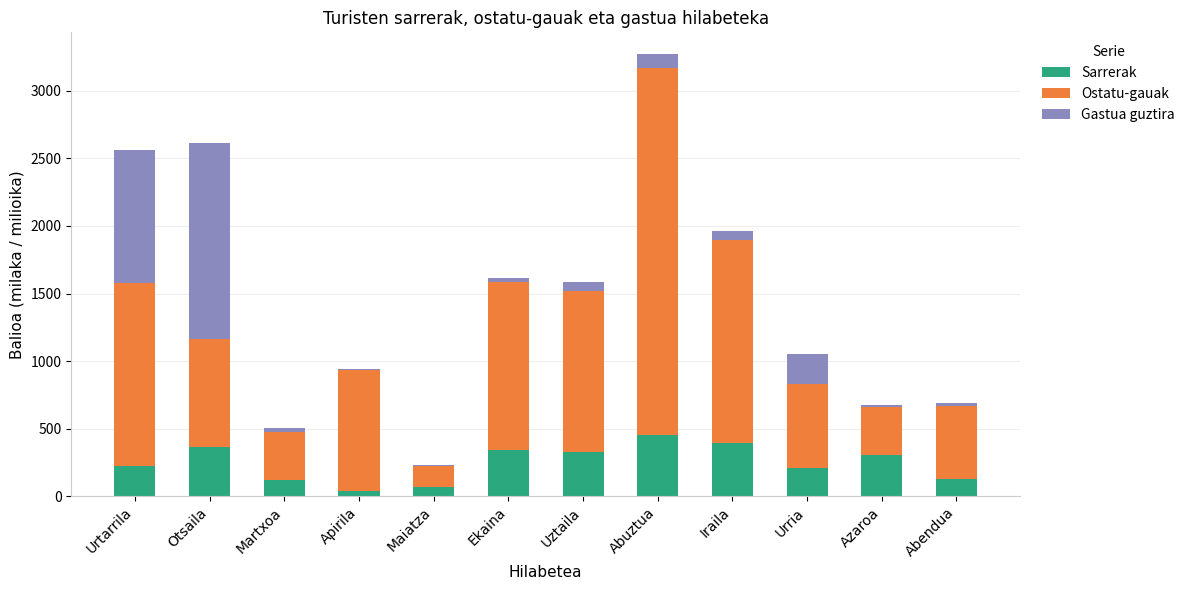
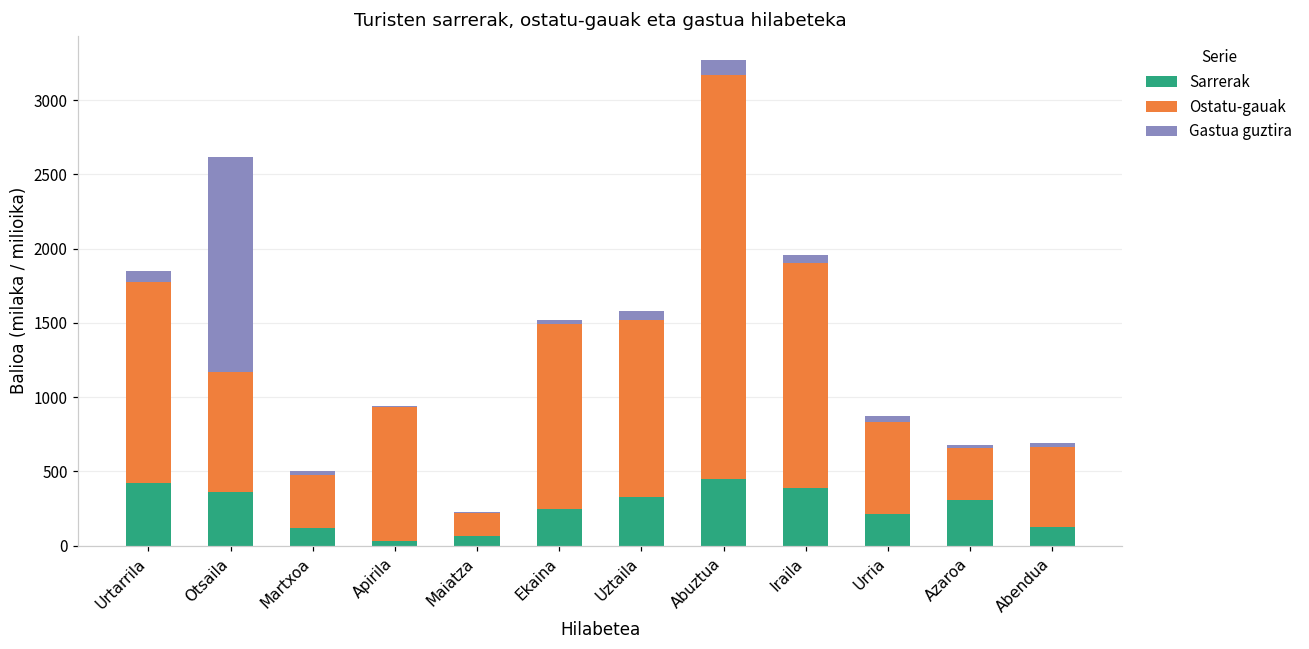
  {
    "Sarrerak": {
-     "Urtarrila": 220,
+     "Urtarrila": 420,
      "Otsaila": 360,
      "Martxoa": 120,
      "Apirila": 30,
      "Maiatza": 70,
-     "Ekaina": 340,
+     "Ekaina": 250,
      "Uztaila": 330,
      "Abuztua": 450,
      "Iraila": 390,
      "Urria": 210,
      "Azaroa": 300,
      "Abendua": 120
    },
    "Ostatu-gauak": {
      "Urtarrila": 1350,
      "Otsaila": 810,
      "Martxoa": 350,
      "Apirila": 900,
      "Maiatza": 150,
      "Ekaina": 1240,
      "Uztaila": 1190,
      "Abuztua": 2720,
      "Iraila": 1510,
      "Urria": 620,
      "Azaroa": 350,
      "Abendua": 540
    },
    "Gastua guztira": {
-     "Urtarrila": 990,
+     "Urtarrila": 80,
      "Otsaila": 1450,
      "Martxoa": 30,
      "Ekaina": 30,
      "Uztaila": 60,
      "Abuztua": 100,
      "Iraila": 60,
-     "Urria": 220,
+     "Urria": 40,
      "Azaroa": 20,
      "Abendua": 30
    }
  }
